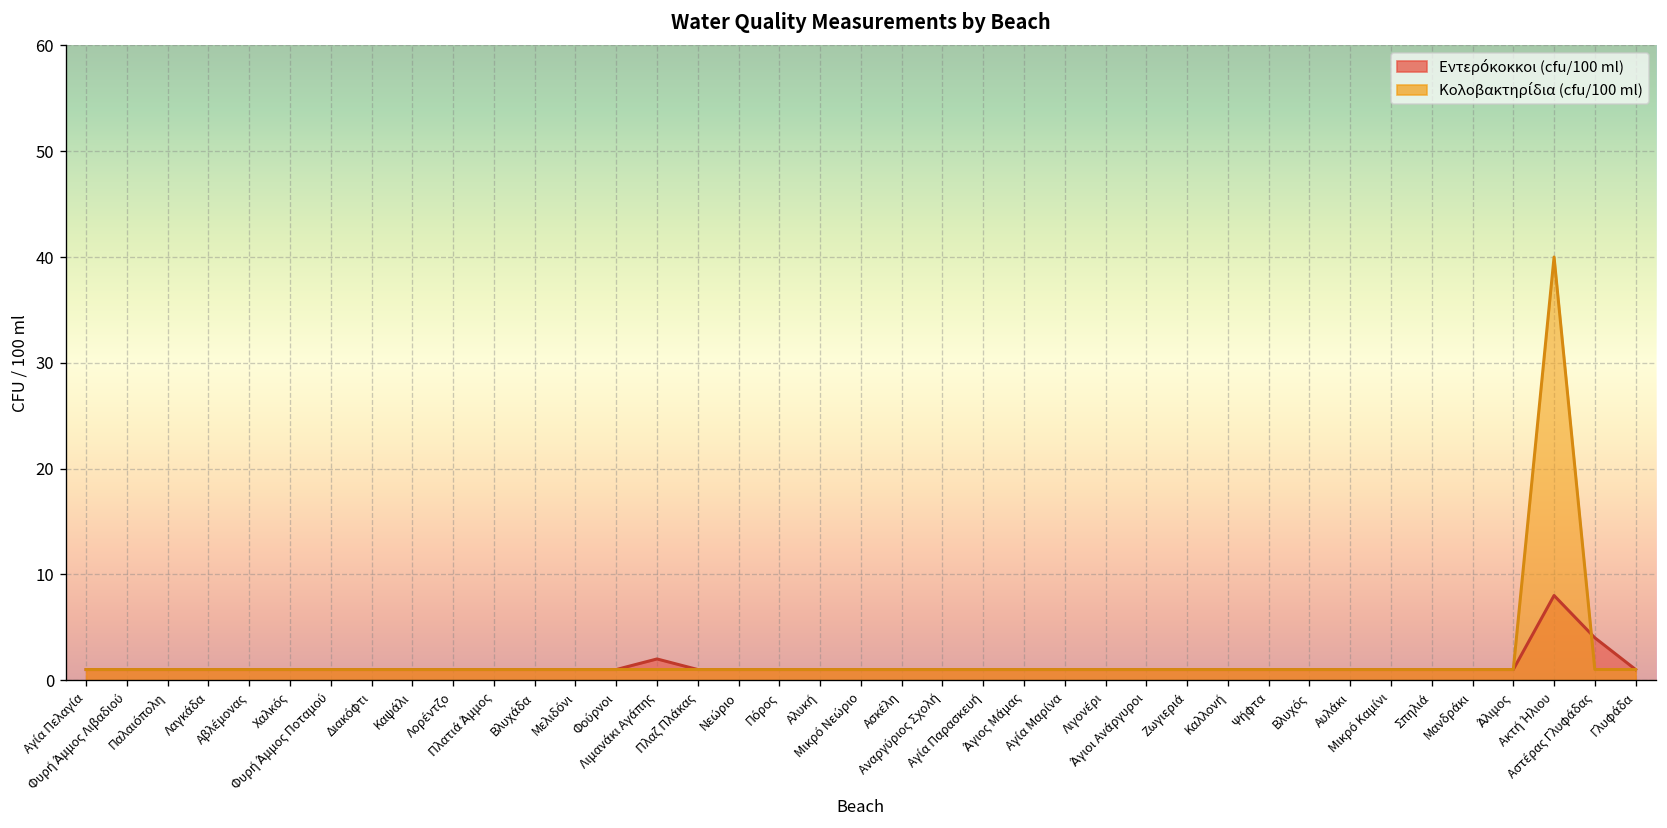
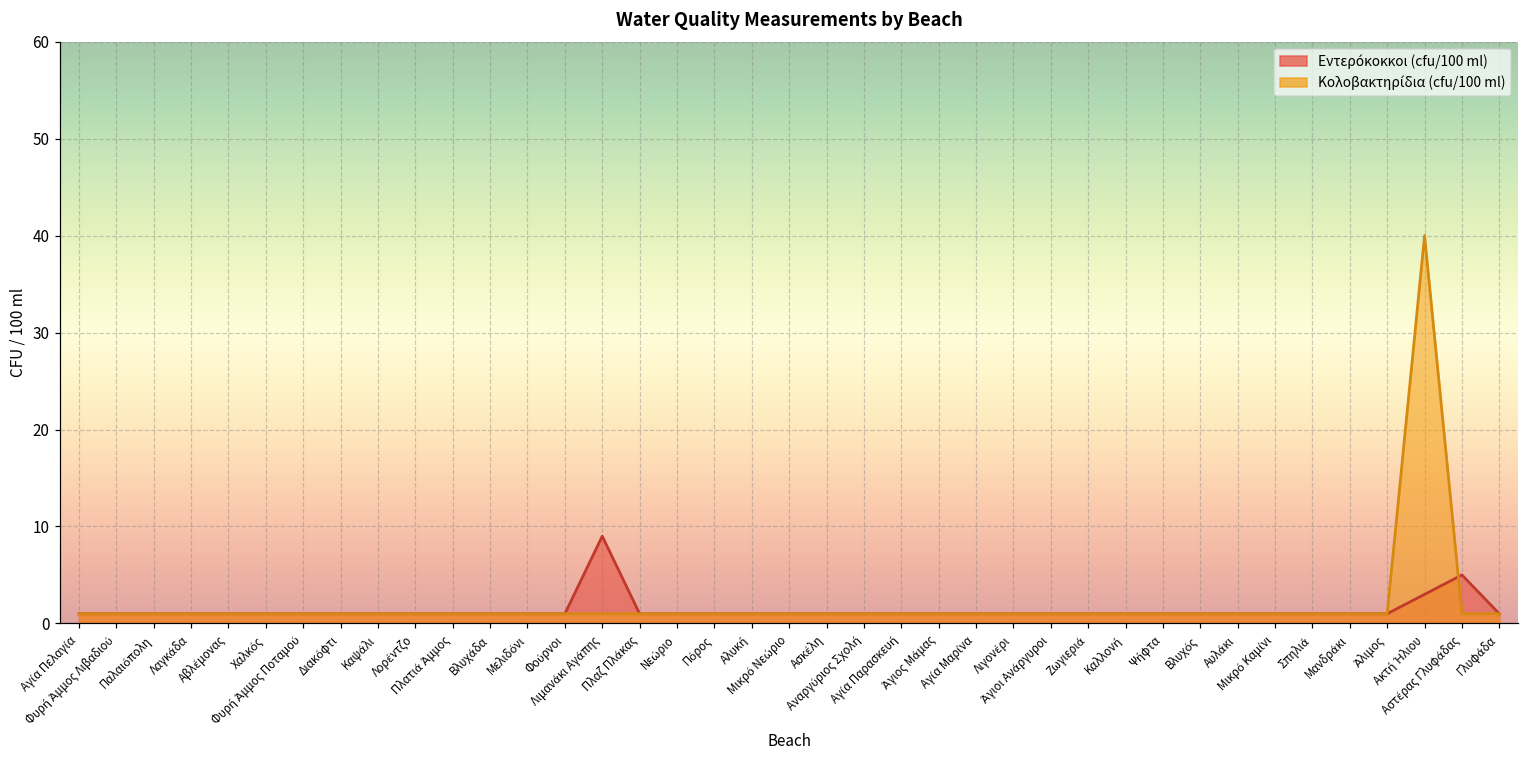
  {
    "Εντερόκοκκοι (cfu/100 ml)": {
-     "Λιμανάκι Αγάπης": 2,
-     "Ακτή Ήλιου": 8,
-     "Αστέρας Γλυφάδας": 4
+     "Λιμανάκι Αγάπης": 9,
+     "Ακτή Ήλιου": 3,
+     "Αστέρας Γλυφάδας": 5
    },
    "Κολοβακτηρίδια (cfu/100 ml)": {
      "Λιμανάκι Αγάπης": 1,
      "Ακτή Ήλιου": 40,
      "Αστέρας Γλυφάδας": 1
    }
  }
